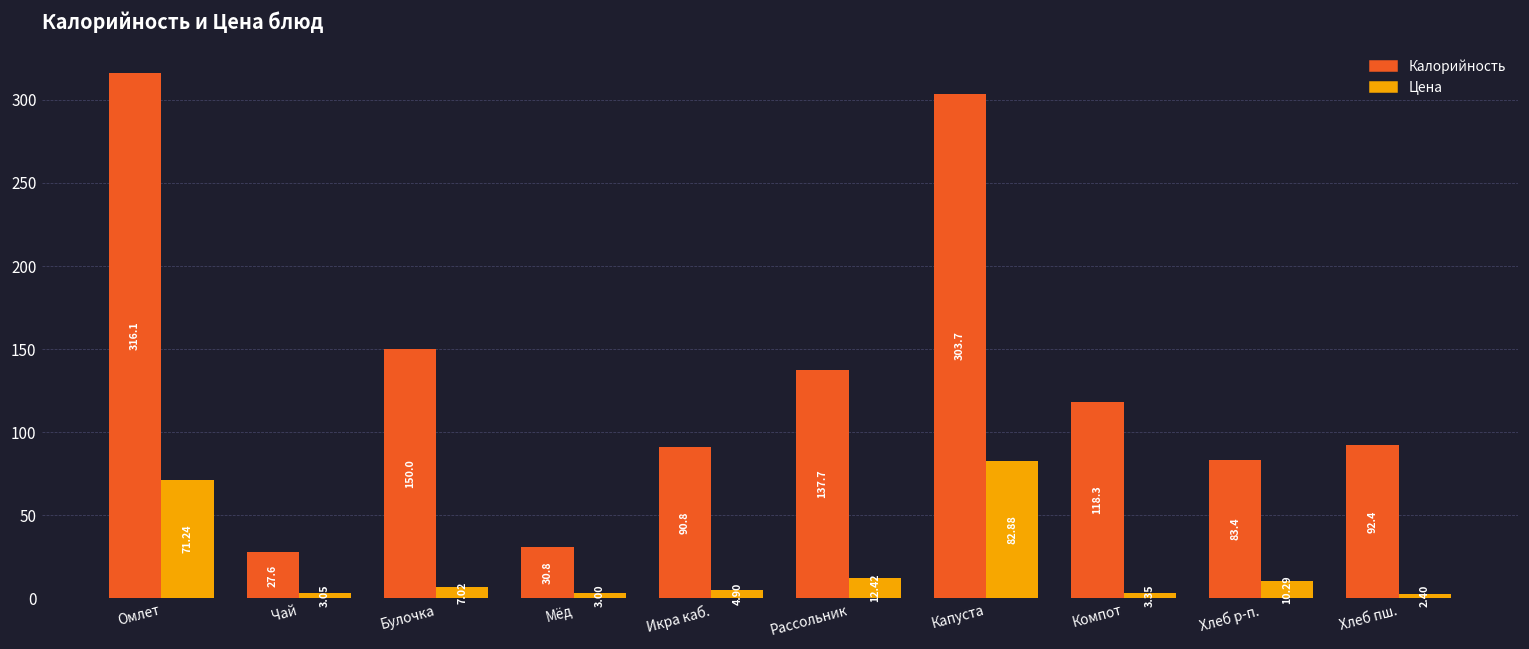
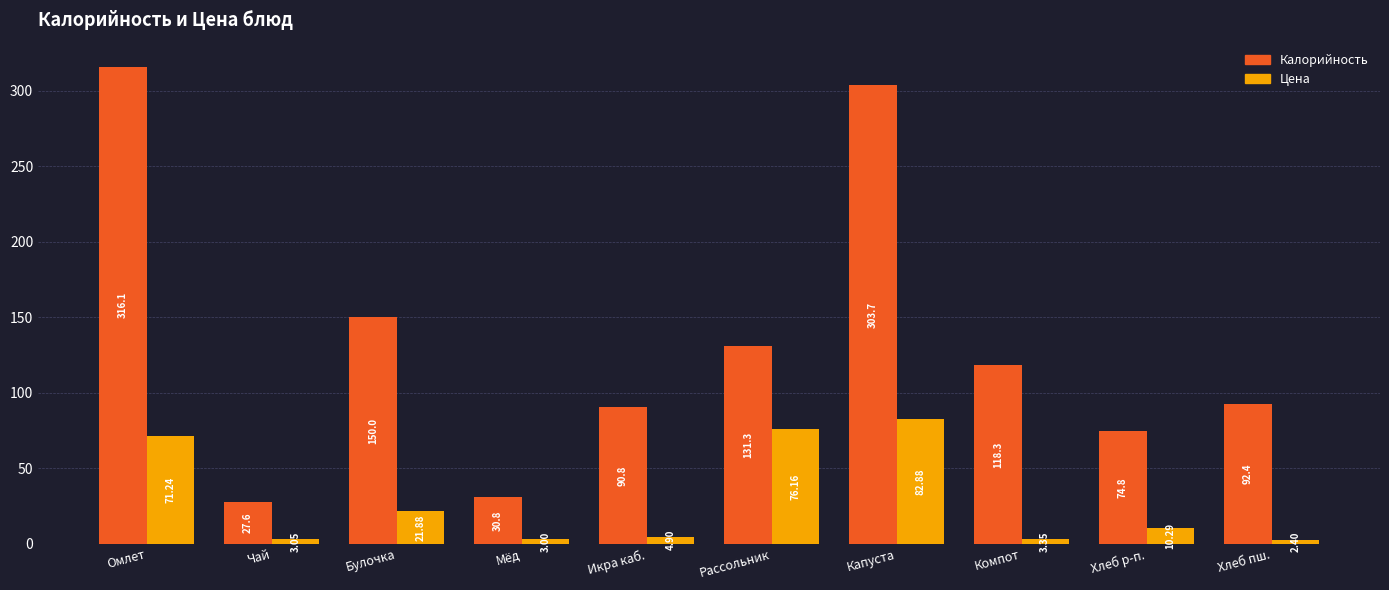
  {
    "Калорийность": {
      "Омлет": 316.1,
      "Чай": 27.6,
      "Булочка": 150.0,
      "Мёд": 30.8,
      "Икра каб.": 90.8,
-     "Рассольник": 137.7,
+     "Рассольник": 131.3,
      "Капуста": 303.7,
      "Компот": 118.3,
-     "Хлеб р-п.": 83.4,
+     "Хлеб р-п.": 74.8,
      "Хлеб пш.": 92.4
    },
    "Цена": {
      "Омлет": 71.24,
      "Чай": 3.05,
-     "Булочка": 7.02,
+     "Булочка": 21.88,
      "Мёд": 3.00,
      "Икра каб.": 4.90,
-     "Рассольник": 12.42,
+     "Рассольник": 76.16,
      "Капуста": 82.88,
      "Компот": 3.35,
      "Хлеб р-п.": 10.29,
      "Хлеб пш.": 2.40
    }
  }
